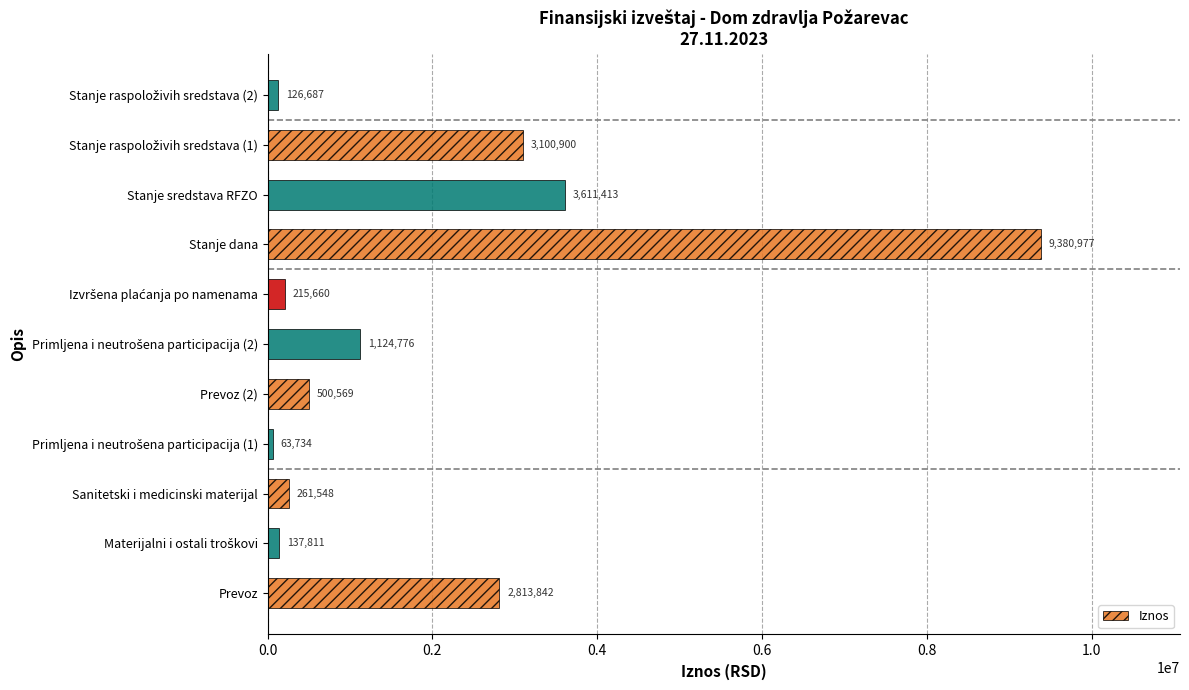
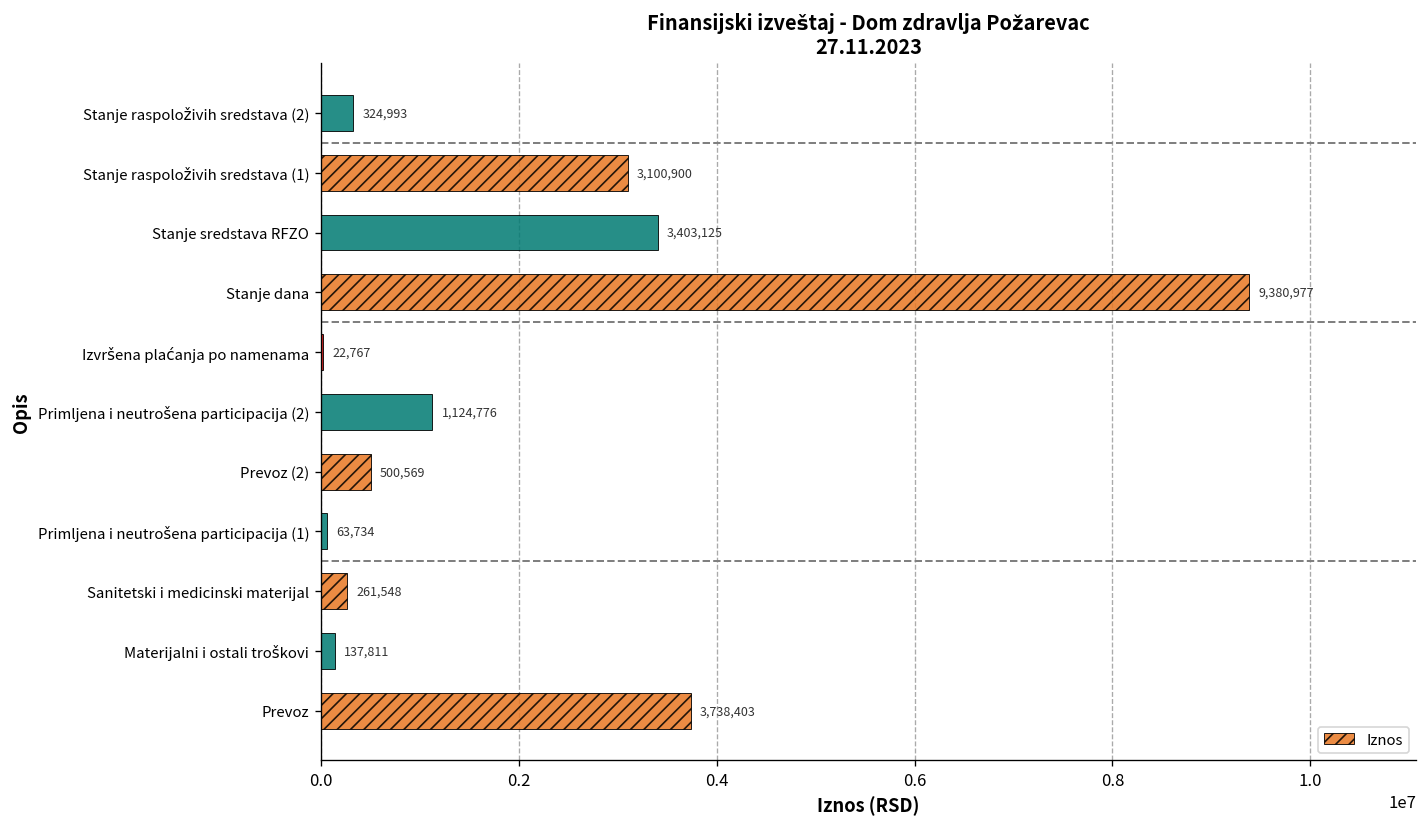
  {
-   "Stanje raspoloživih sredstava (2)": "126,687",
+   "Stanje raspoloživih sredstava (2)": "324,993",
    "Stanje raspoloživih sredstava (1)": "3,100,900",
-   "Stanje sredstava RFZO": "3,611,413",
+   "Stanje sredstava RFZO": "3,403,125",
    "Stanje dana": "9,380,977",
-   "Izvršena plaćanja po namenama": "215,660",
+   "Izvršena plaćanja po namenama": "22,767",
    "Primljena i neutrošena participacija (2)": "1,124,776",
    "Prevoz (2)": "500,569",
    "Primljena i neutrošena participacija (1)": "63,734",
    "Sanitetski i medicinski materijal": "261,548",
    "Materijalni i ostali troškovi": "137,811",
-   "Prevoz": "2,813,842"
+   "Prevoz": "3,738,403"
  }
